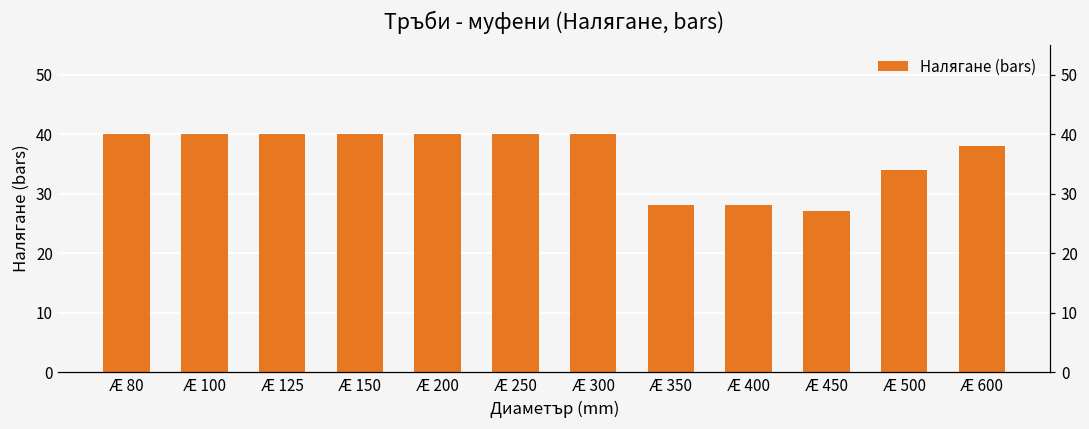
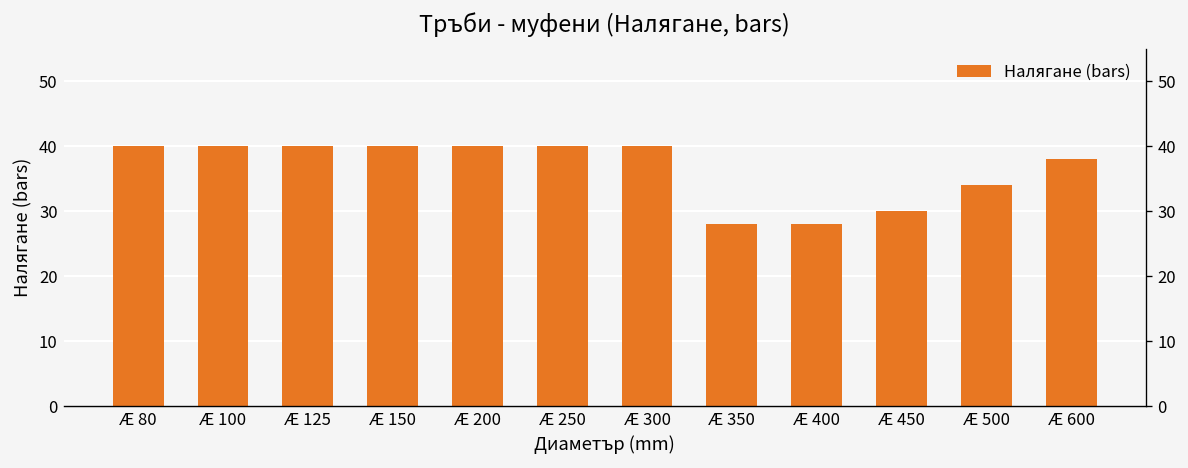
  {
    "Æ 80": 40,
    "Æ 100": 40,
    "Æ 125": 40,
    "Æ 150": 40,
    "Æ 200": 40,
    "Æ 250": 40,
    "Æ 300": 40,
    "Æ 350": 28,
    "Æ 400": 28,
-   "Æ 450": 27,
+   "Æ 450": 30,
    "Æ 500": 34,
    "Æ 600": 38
  }
